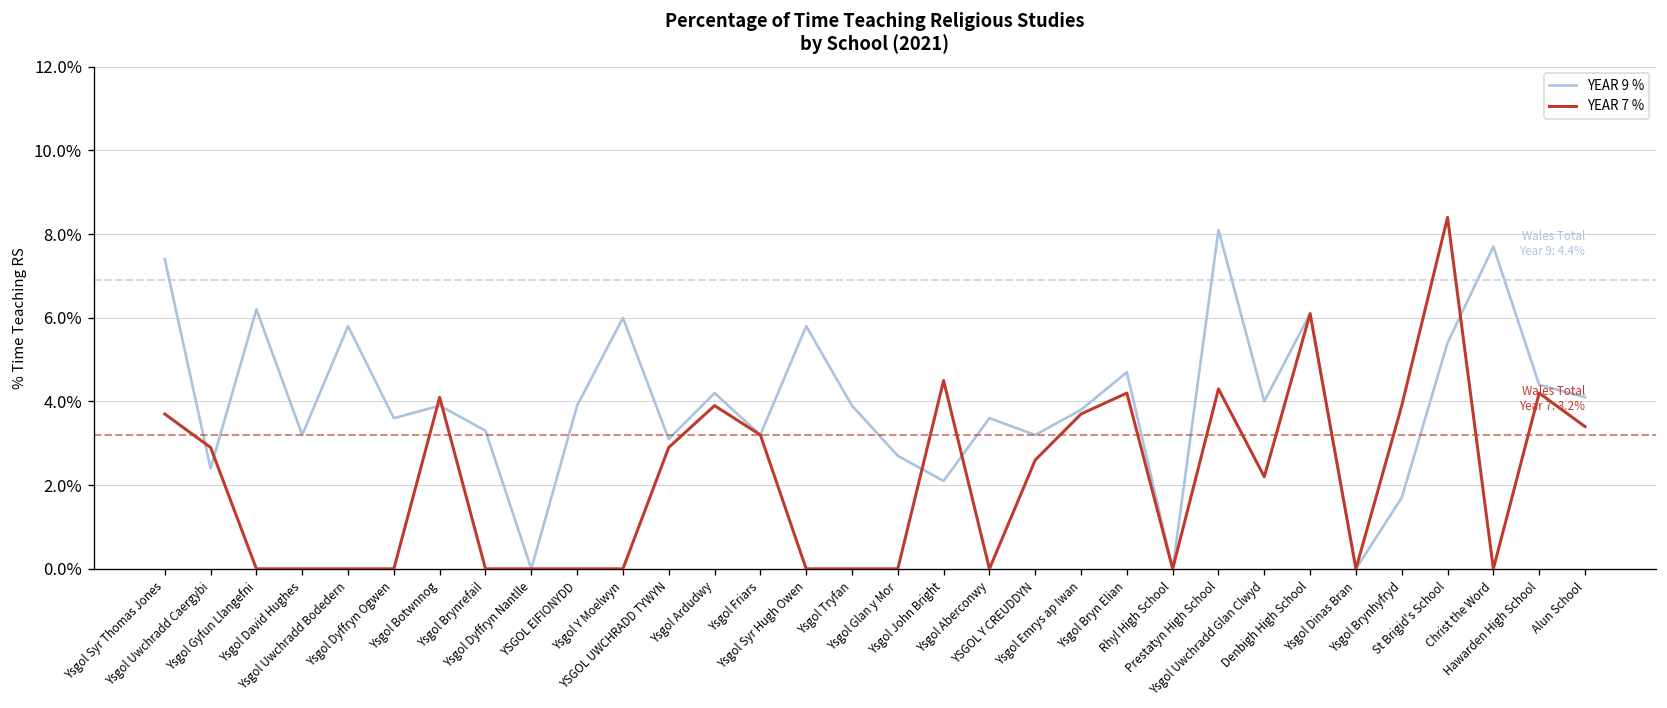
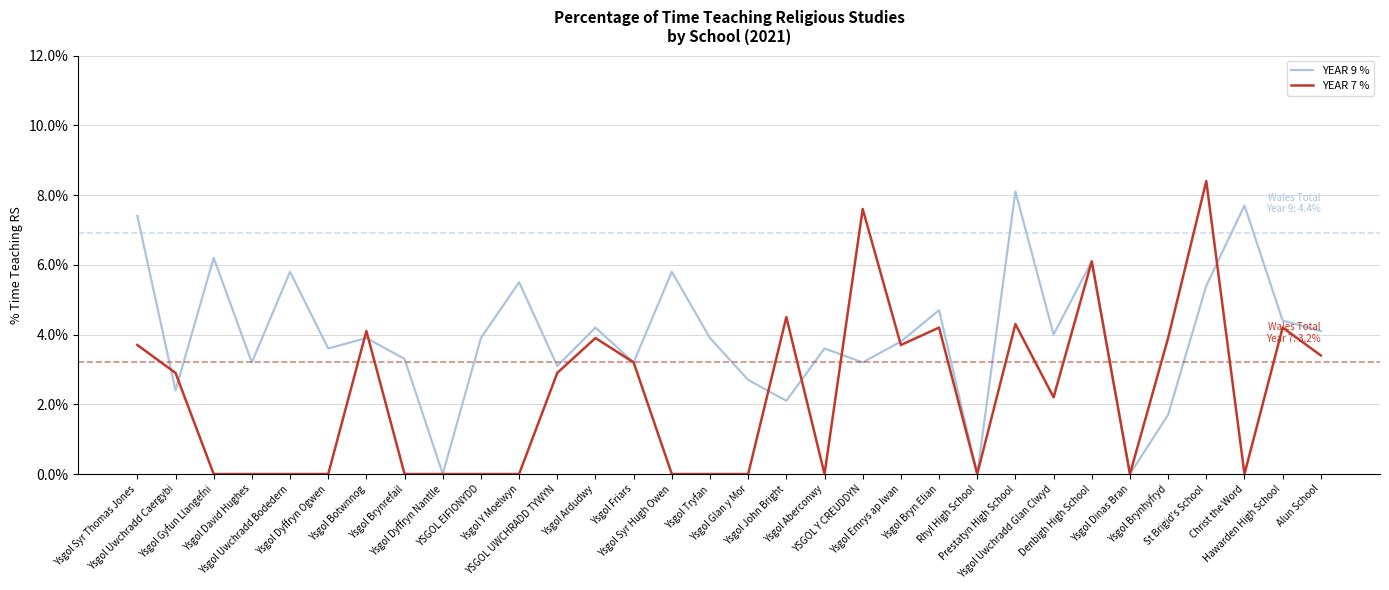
  {
    "YEAR 9 %": {
      "Ysgol Syr Thomas Jones": "7.4%",
      "Ysgol Uwchradd Caergybi": "2.4%",
      "Ysgol Gyfun Llangefni": "6.2%",
      "Ysgol David Hughes": "3.2%",
      "Ysgol Uwchradd Bodedern": "5.8%",
      "Ysgol Dyffryn Ogwen": "3.6%",
      "Ysgol Botwnnog": "3.9%",
      "Ysgol Brynrefail": "3.3%",
      "YSGOL EIFIONYDD": "3.9%",
-     "Ysgol Y Moelwyn": "6.0%",
+     "Ysgol Y Moelwyn": "5.5%",
      "YSGOL UWCHRADD TYWYN": "3.1%",
      "Ysgol Ardudwy": "4.2%",
      "Ysgol Syr Hugh Owen": "5.8%",
      "Ysgol Tryfan": "3.9%",
      "Ysgol Glan y Mor": "2.7%",
      "Ysgol John Bright": "2.1%",
      "Ysgol Aberconwy": "3.6%",
      "YSGOL Y CREUDDYN": "3.2%",
      "Ysgol Emrys ap Iwan": "3.8%",
      "Ysgol Bryn Elian": "4.7%",
      "Prestatyn High School": "8.1%",
      "Ysgol Uwchradd Glan Clwyd": "4.0%",
      "Ysgol Brynhyfryd": "1.7%",
      "St Brigid's School": "5.4%",
      "Hawarden High School": "4.4%"
    },
    "YEAR 7 %": {
      "Ysgol Syr Thomas Jones": "3.7%",
      "Ysgol Uwchradd Caergybi": "2.9%",
      "Ysgol Gyfun Llangefni": "0.0%",
      "Ysgol David Hughes": "0.0%",
      "Ysgol Uwchradd Bodedern": "0.0%",
      "Ysgol Dyffryn Ogwen": "0.0%",
      "Ysgol Botwnnog": "4.1%",
      "Ysgol Brynrefail": "0.0%",
      "YSGOL EIFIONYDD": "0.0%",
      "Ysgol Y Moelwyn": "0.0%",
      "YSGOL UWCHRADD TYWYN": "2.9%",
      "Ysgol Ardudwy": "3.9%",
      "Ysgol Syr Hugh Owen": "0.0%",
      "Ysgol Tryfan": "0.0%",
      "Ysgol Glan y Mor": "0.0%",
      "Ysgol John Bright": "4.5%",
      "Ysgol Aberconwy": "0.0%",
-     "YSGOL Y CREUDDYN": "2.6%",
+     "YSGOL Y CREUDDYN": "7.6%",
      "Ysgol Emrys ap Iwan": "3.7%",
      "Ysgol Bryn Elian": "4.2%",
      "Prestatyn High School": "4.3%",
      "Ysgol Uwchradd Glan Clwyd": "2.2%",
      "Ysgol Brynhyfryd": "3.9%",
      "St Brigid's School": "8.4%",
      "Christ the Word": "0.0%",
      "Alun School": "3.4%"
    }
  }
